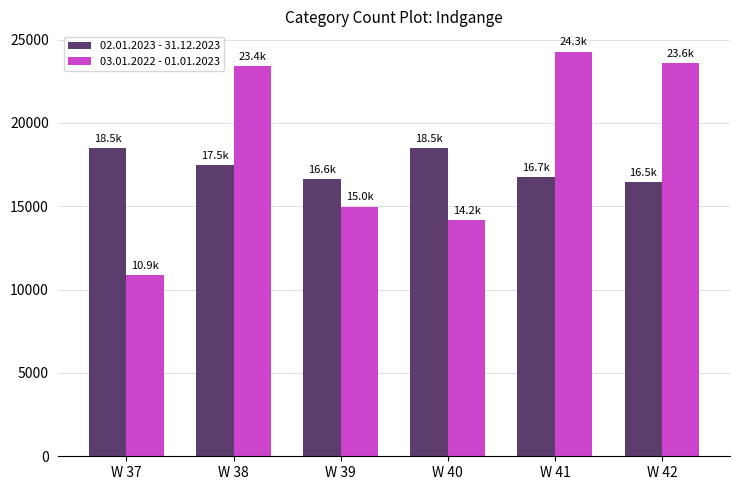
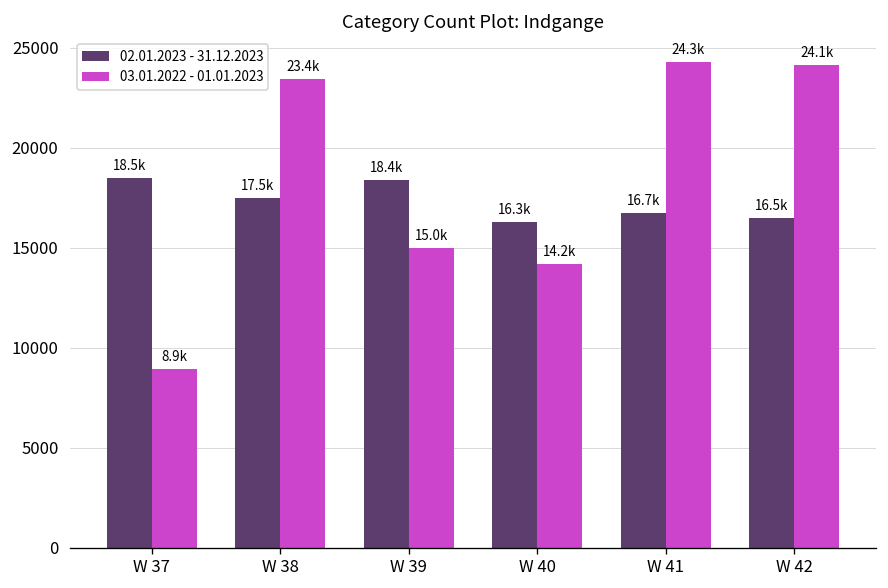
  {
    "02.01.2023 - 31.12.2023": {
      "W 37": "18.5k",
      "W 38": "17.5k",
-     "W 39": "16.6k",
-     "W 40": "18.5k",
+     "W 39": "18.4k",
+     "W 40": "16.3k",
      "W 41": "16.7k",
      "W 42": "16.5k"
    },
    "03.01.2022 - 01.01.2023": {
-     "W 37": "10.9k",
+     "W 37": "8.9k",
      "W 38": "23.4k",
      "W 39": "15.0k",
      "W 40": "14.2k",
      "W 41": "24.3k",
-     "W 42": "23.6k"
+     "W 42": "24.1k"
    }
  }
